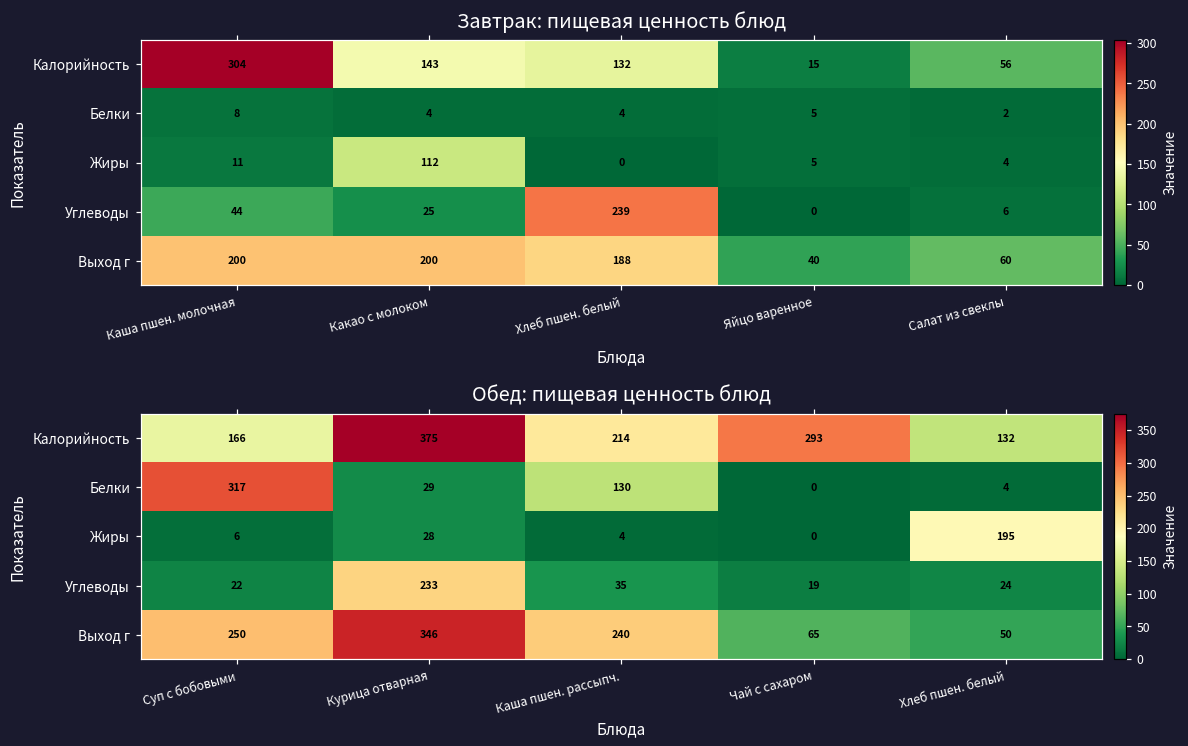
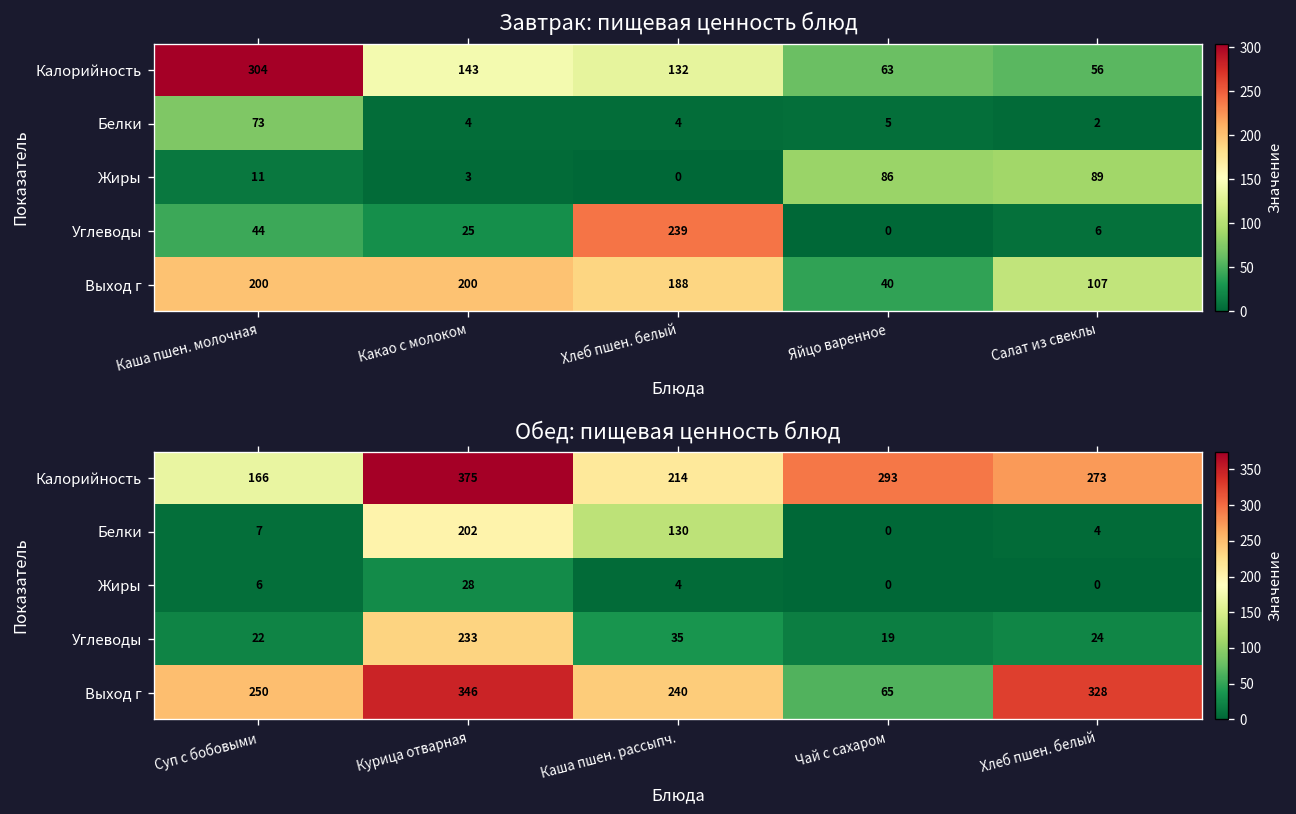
  {
    "Завтрак: пищевая ценность блюд": {
      "Калорийность": {
        "Каша пшен. молочная": 304,
        "Какао с молоком": 143,
        "Хлеб пшен. белый": 132,
-       "Яйцо варенное": 15,
+       "Яйцо варенное": 63,
        "Салат из свеклы": 56
      },
      "Белки": {
-       "Каша пшен. молочная": 8,
+       "Каша пшен. молочная": 73,
        "Какао с молоком": 4,
        "Хлеб пшен. белый": 4,
        "Яйцо варенное": 5,
        "Салат из свеклы": 2
      },
      "Жиры": {
        "Каша пшен. молочная": 11,
-       "Какао с молоком": 112,
+       "Какао с молоком": 3,
        "Хлеб пшен. белый": 0,
-       "Яйцо варенное": 5,
-       "Салат из свеклы": 4
+       "Яйцо варенное": 86,
+       "Салат из свеклы": 89
      },
      "Углеводы": {
        "Каша пшен. молочная": 44,
        "Какао с молоком": 25,
        "Хлеб пшен. белый": 239,
        "Яйцо варенное": 0,
        "Салат из свеклы": 6
      },
      "Выход г": {
        "Каша пшен. молочная": 200,
        "Какао с молоком": 200,
        "Хлеб пшен. белый": 188,
        "Яйцо варенное": 40,
-       "Салат из свеклы": 60
+       "Салат из свеклы": 107
      }
    },
    "Обед: пищевая ценность блюд": {
      "Калорийность": {
        "Суп с бобовыми": 166,
        "Курица отварная": 375,
        "Каша пшен. рассыпч.": 214,
        "Чай с сахаром": 293,
-       "Хлеб пшен. белый": 132
+       "Хлеб пшен. белый": 273
      },
      "Белки": {
-       "Суп с бобовыми": 317,
-       "Курица отварная": 29,
+       "Суп с бобовыми": 7,
+       "Курица отварная": 202,
        "Каша пшен. рассыпч.": 130,
        "Чай с сахаром": 0,
        "Хлеб пшен. белый": 4
      },
      "Жиры": {
        "Суп с бобовыми": 6,
        "Курица отварная": 28,
        "Каша пшен. рассыпч.": 4,
        "Чай с сахаром": 0,
-       "Хлеб пшен. белый": 195
+       "Хлеб пшен. белый": 0
      },
      "Углеводы": {
        "Суп с бобовыми": 22,
        "Курица отварная": 233,
        "Каша пшен. рассыпч.": 35,
        "Чай с сахаром": 19,
        "Хлеб пшен. белый": 24
      },
      "Выход г": {
        "Суп с бобовыми": 250,
        "Курица отварная": 346,
        "Каша пшен. рассыпч.": 240,
        "Чай с сахаром": 65,
-       "Хлеб пшен. белый": 50
+       "Хлеб пшен. белый": 328
      }
    }
  }
